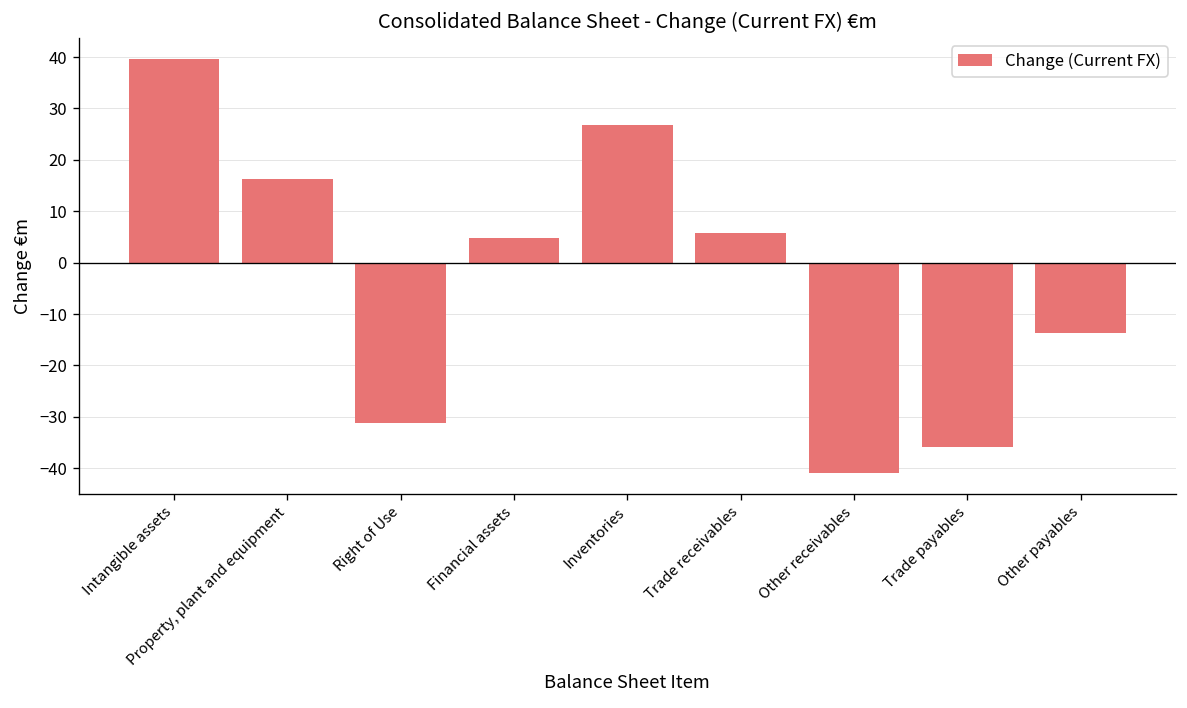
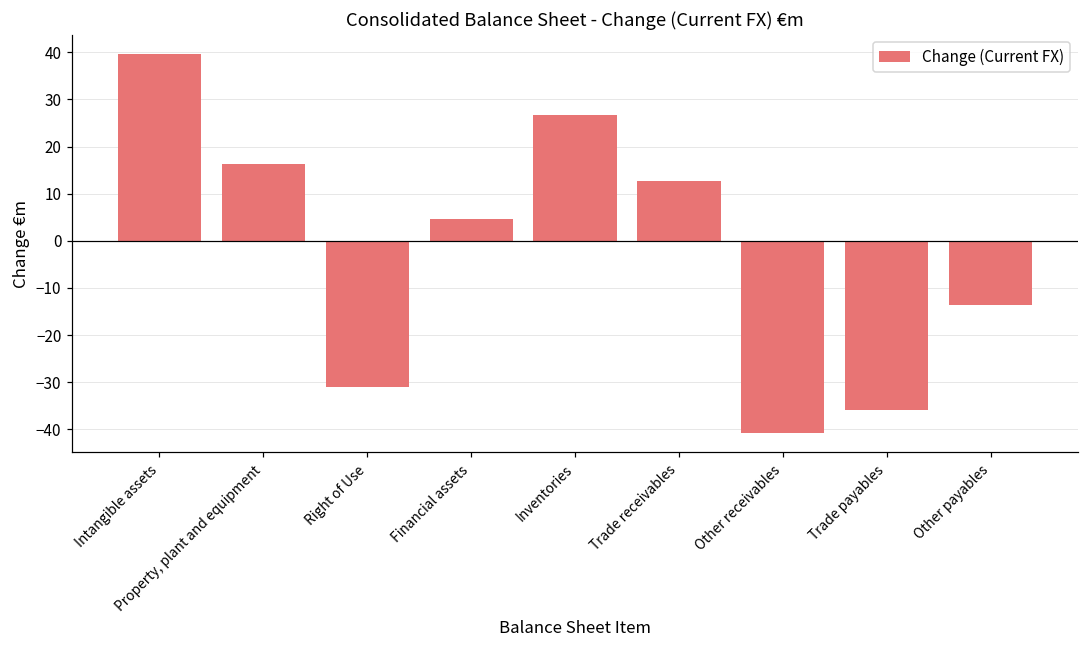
  {
    "Intangible assets": 40,
    "Property, plant and equipment": 16,
    "Right of Use": -31,
    "Financial assets": 5,
    "Inventories": 27,
-   "Trade receivables": 6,
+   "Trade receivables": 13,
    "Other receivables": -41,
    "Trade payables": -36,
    "Other payables": -14
  }
